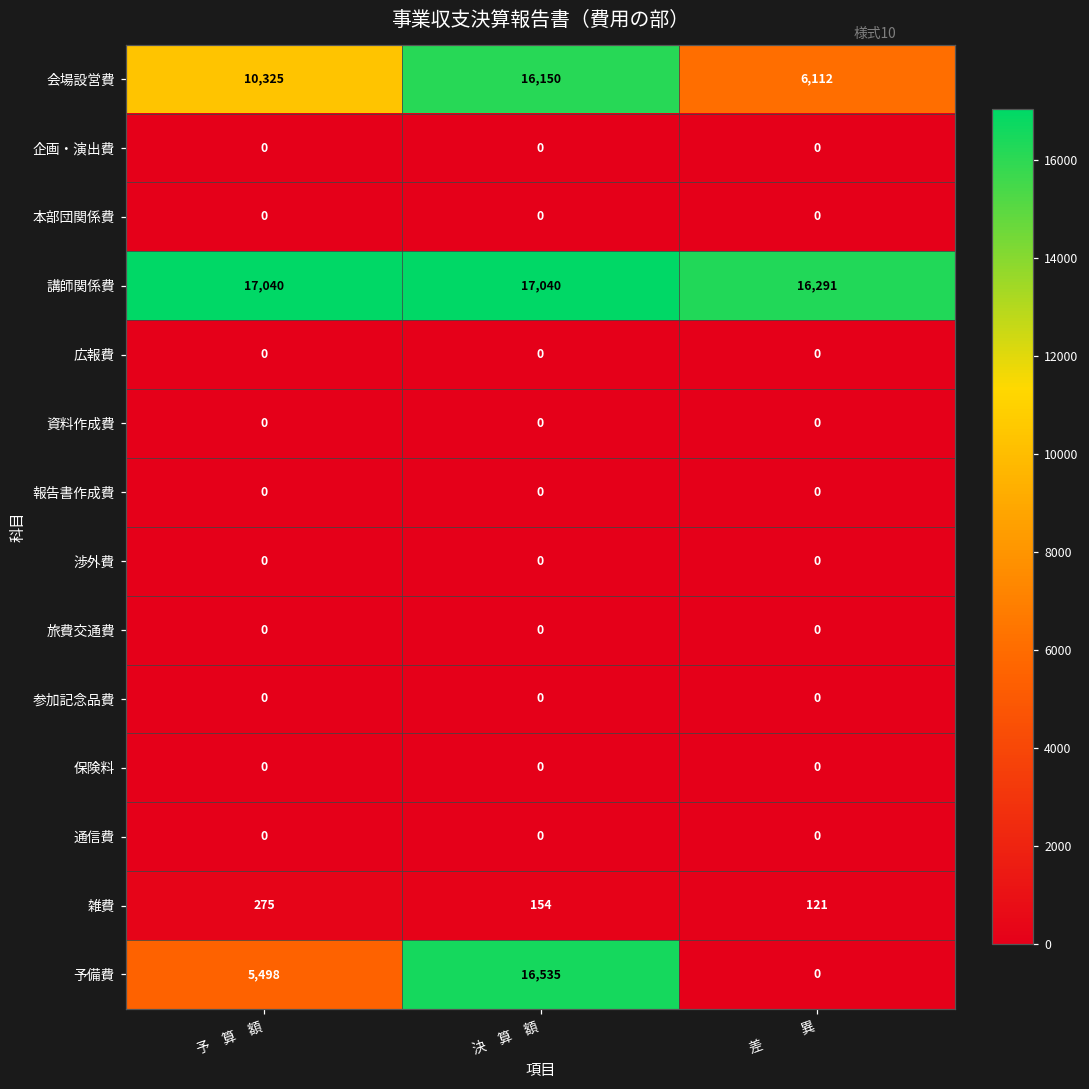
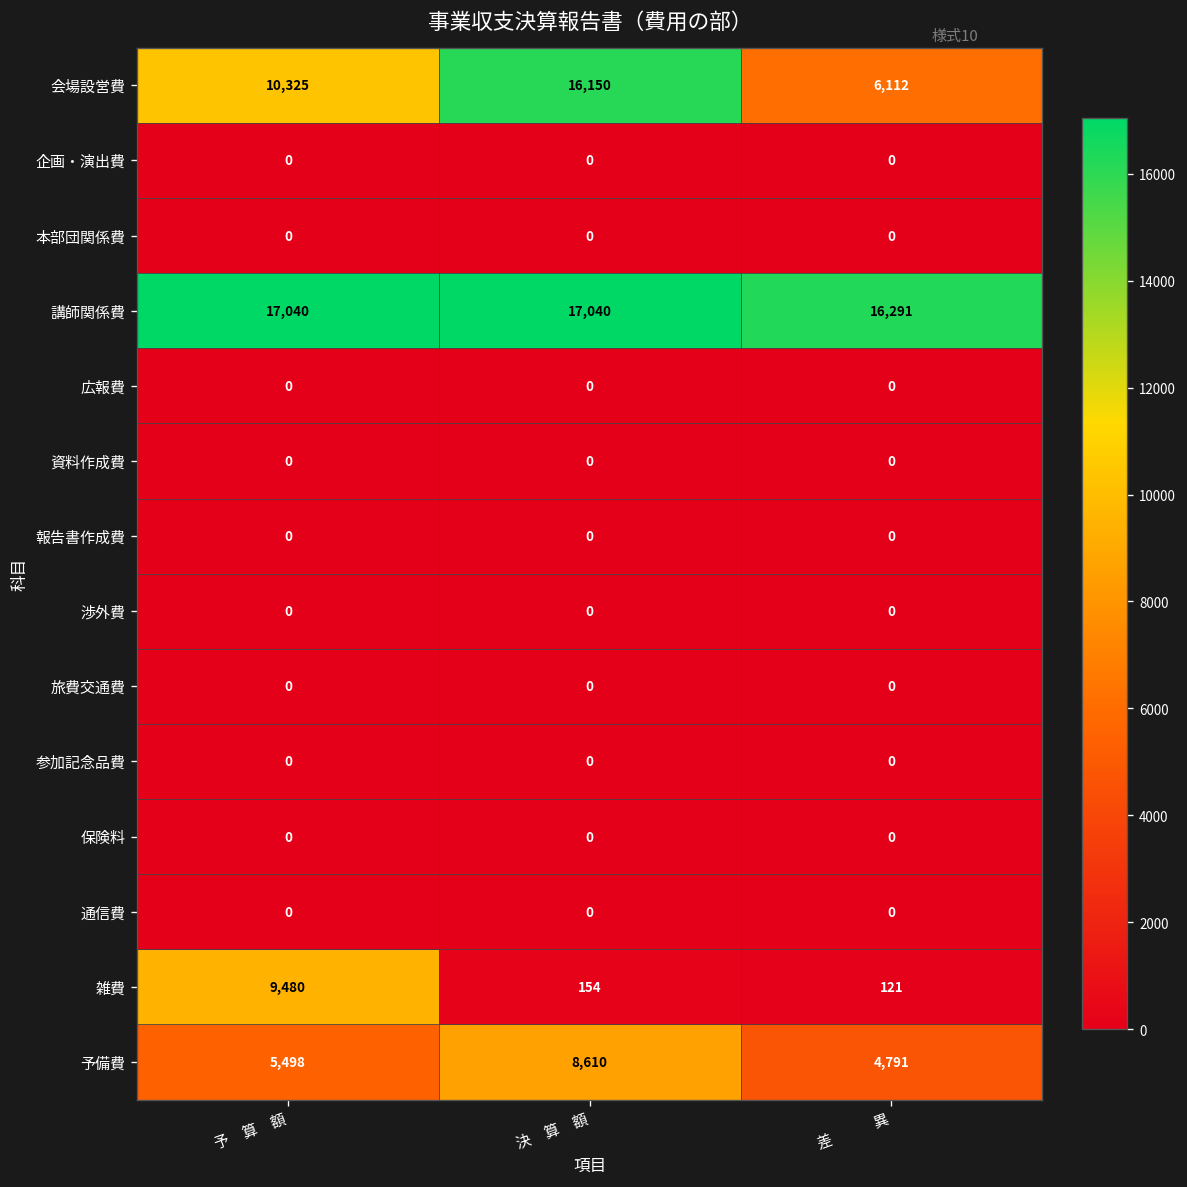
  {
    "会場設営費": {
      "予 算 額": "10,325",
      "決 算 額": "16,150",
      "差 異": "6,112"
    },
    "企画・演出費": {
      "予 算 額": "0",
      "決 算 額": "0",
      "差 異": "0"
    },
    "本部団関係費": {
      "予 算 額": "0",
      "決 算 額": "0",
      "差 異": "0"
    },
    "講師関係費": {
      "予 算 額": "17,040",
      "決 算 額": "17,040",
      "差 異": "16,291"
    },
    "広報費": {
      "予 算 額": "0",
      "決 算 額": "0",
      "差 異": "0"
    },
    "資料作成費": {
      "予 算 額": "0",
      "決 算 額": "0",
      "差 異": "0"
    },
    "報告書作成費": {
      "予 算 額": "0",
      "決 算 額": "0",
      "差 異": "0"
    },
    "渉外費": {
      "予 算 額": "0",
      "決 算 額": "0",
      "差 異": "0"
    },
    "旅費交通費": {
      "予 算 額": "0",
      "決 算 額": "0",
      "差 異": "0"
    },
    "参加記念品費": {
      "予 算 額": "0",
      "決 算 額": "0",
      "差 異": "0"
    },
    "保険料": {
      "予 算 額": "0",
      "決 算 額": "0",
      "差 異": "0"
    },
    "通信費": {
      "予 算 額": "0",
      "決 算 額": "0",
      "差 異": "0"
    },
    "雑費": {
-     "予 算 額": "275",
+     "予 算 額": "9,480",
      "決 算 額": "154",
      "差 異": "121"
    },
    "予備費": {
      "予 算 額": "5,498",
-     "決 算 額": "16,535",
-     "差 異": "0"
+     "決 算 額": "8,610",
+     "差 異": "4,791"
    }
  }
